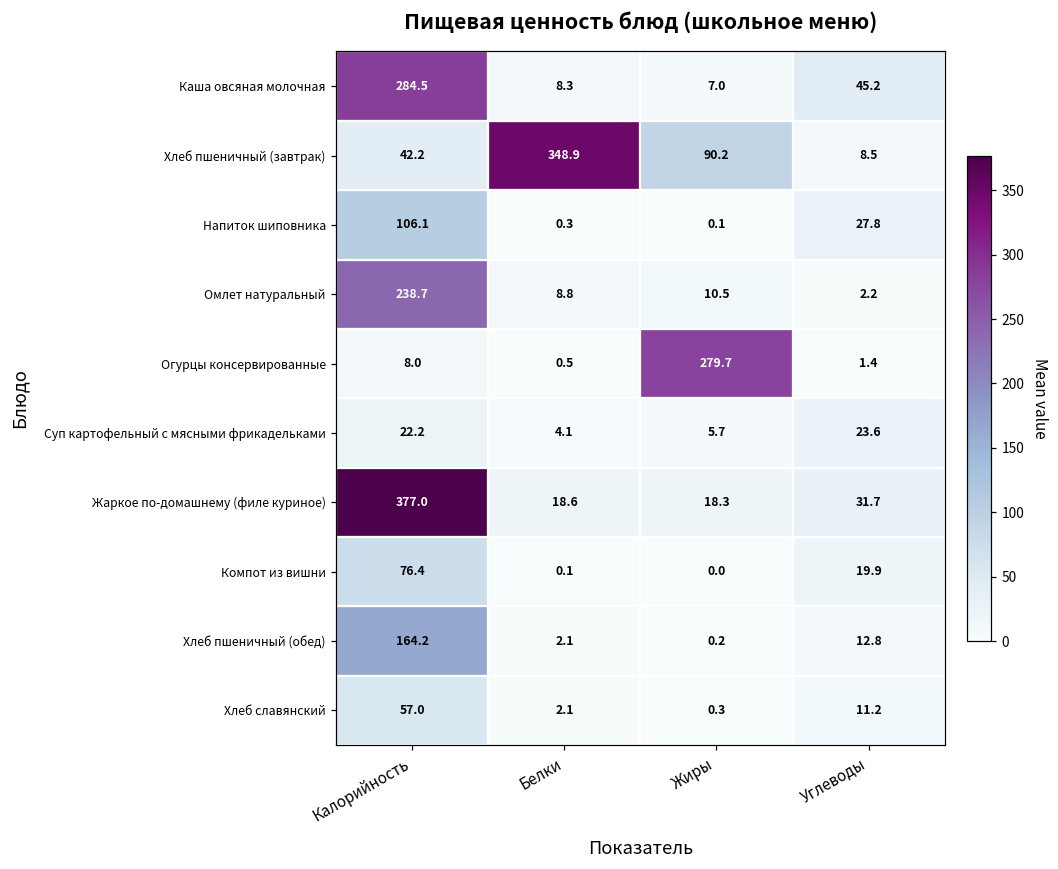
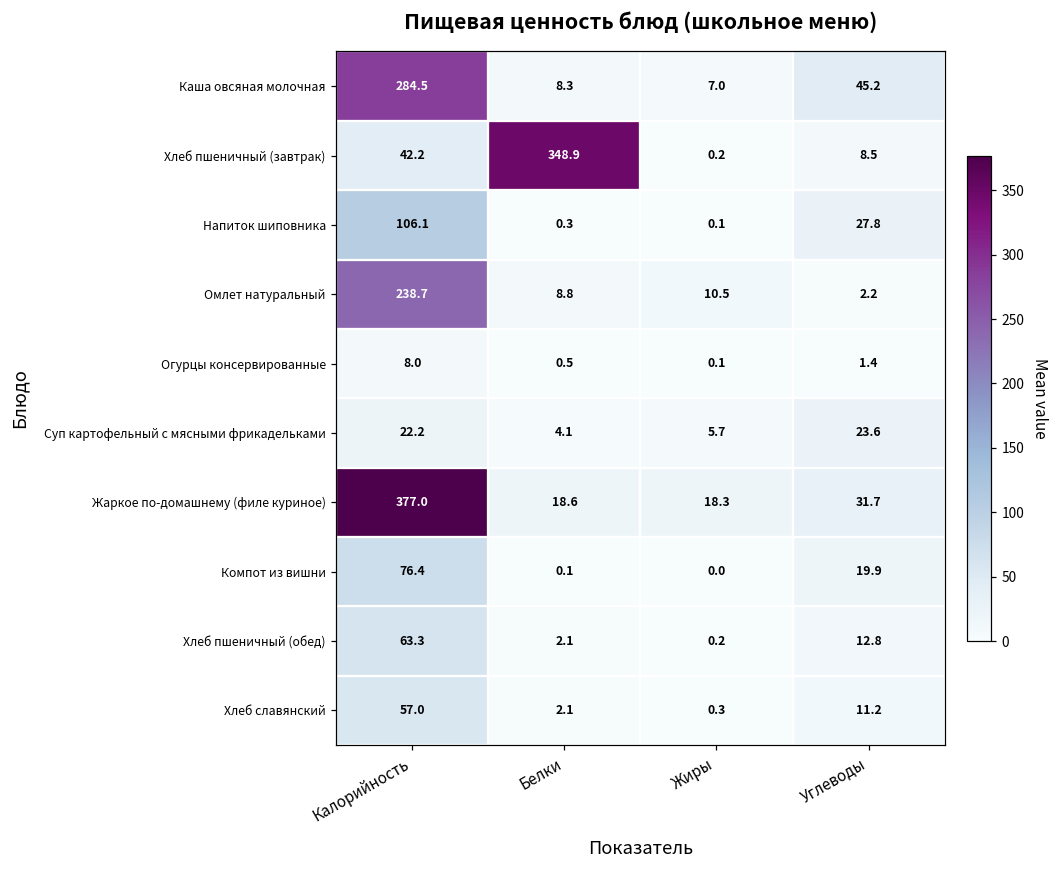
  {
    "Каша овсяная молочная": {
      "Калорийность": 284.5,
      "Белки": 8.3,
      "Жиры": 7.0,
      "Углеводы": 45.2
    },
    "Хлеб пшеничный (завтрак)": {
      "Калорийность": 42.2,
      "Белки": 348.9,
-     "Жиры": 90.2,
+     "Жиры": 0.2,
      "Углеводы": 8.5
    },
    "Напиток шиповника": {
      "Калорийность": 106.1,
      "Белки": 0.3,
      "Жиры": 0.1,
      "Углеводы": 27.8
    },
    "Омлет натуральный": {
      "Калорийность": 238.7,
      "Белки": 8.8,
      "Жиры": 10.5,
      "Углеводы": 2.2
    },
    "Огурцы консервированные": {
      "Калорийность": 8.0,
      "Белки": 0.5,
-     "Жиры": 279.7,
+     "Жиры": 0.1,
      "Углеводы": 1.4
    },
    "Суп картофельный с мясными фрикадельками": {
      "Калорийность": 22.2,
      "Белки": 4.1,
      "Жиры": 5.7,
      "Углеводы": 23.6
    },
    "Жаркое по-домашнему (филе куриное)": {
      "Калорийность": 377.0,
      "Белки": 18.6,
      "Жиры": 18.3,
      "Углеводы": 31.7
    },
    "Компот из вишни": {
      "Калорийность": 76.4,
      "Белки": 0.1,
      "Жиры": 0.0,
      "Углеводы": 19.9
    },
    "Хлеб пшеничный (обед)": {
-     "Калорийность": 164.2,
+     "Калорийность": 63.3,
      "Белки": 2.1,
      "Жиры": 0.2,
      "Углеводы": 12.8
    },
    "Хлеб славянский": {
      "Калорийность": 57.0,
      "Белки": 2.1,
      "Жиры": 0.3,
      "Углеводы": 11.2
    }
  }
